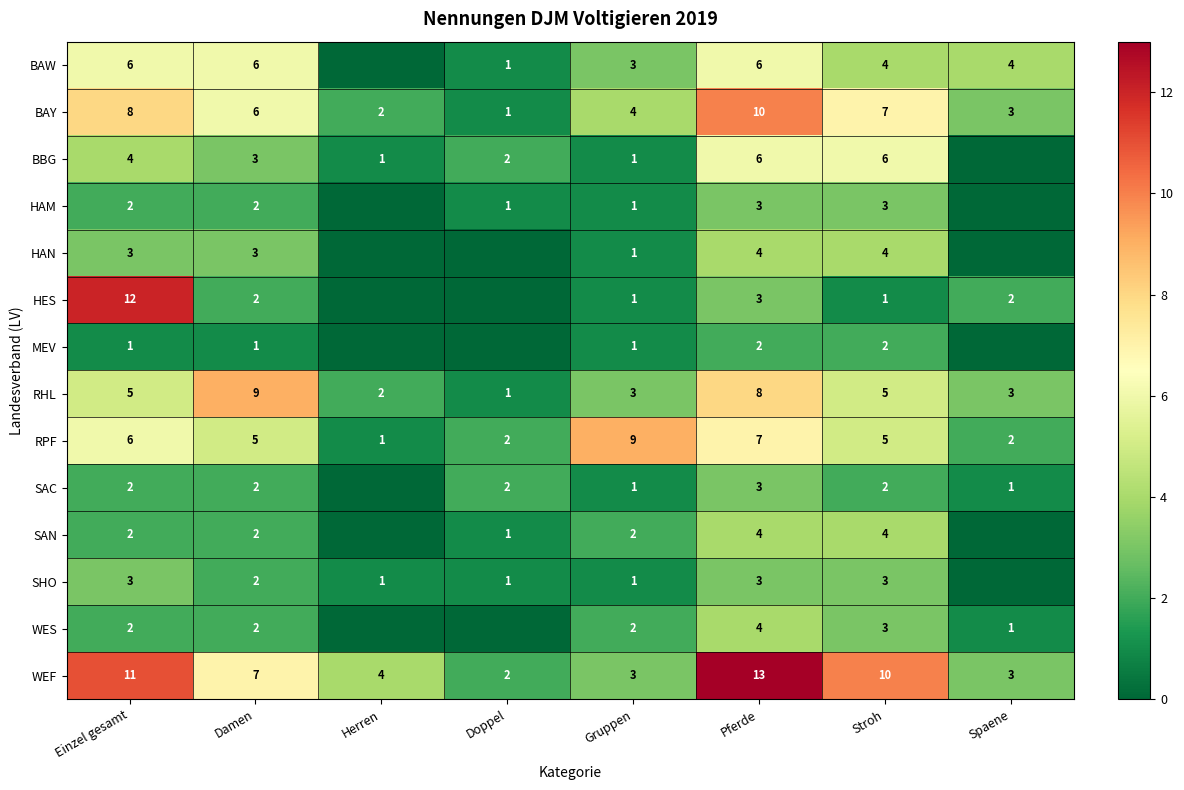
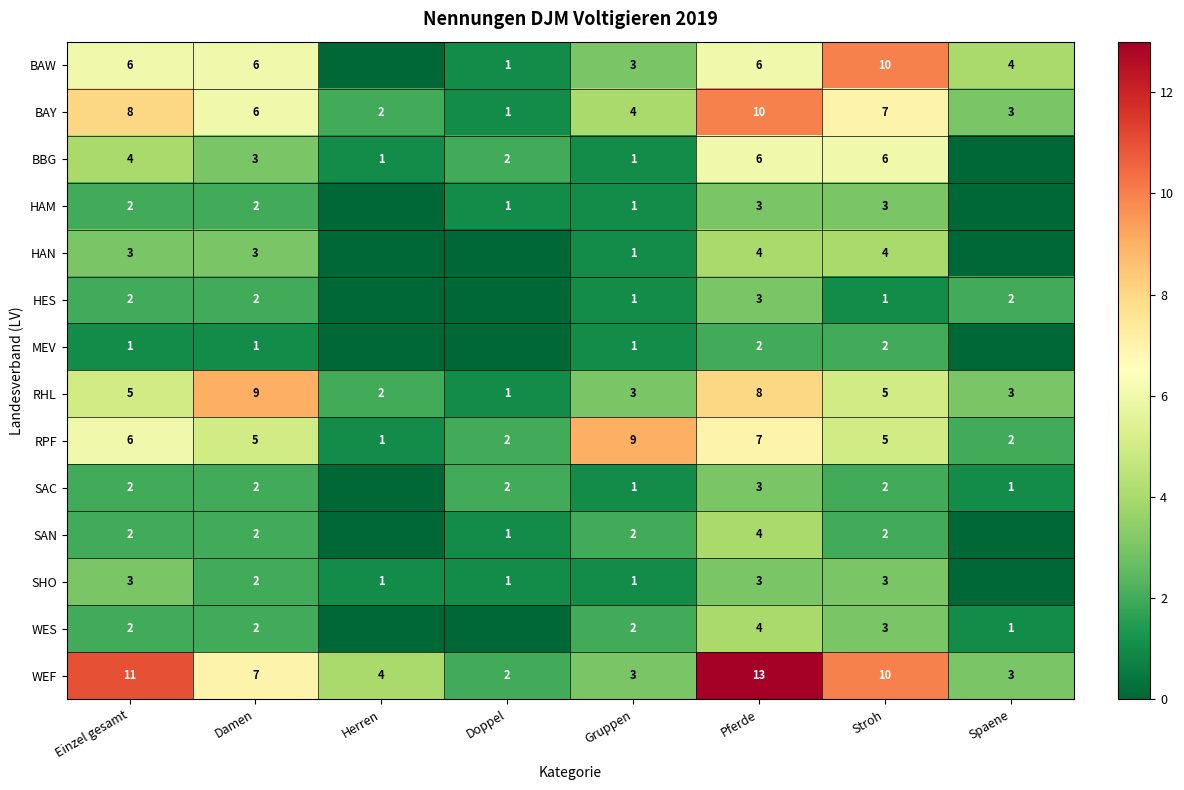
  {
    "BAW": {
      "Einzel gesamt": 6,
      "Damen": 6,
      "Doppel": 1,
      "Gruppen": 3,
      "Pferde": 6,
-     "Stroh": 4,
+     "Stroh": 10,
      "Spaene": 4
    },
    "BAY": {
      "Einzel gesamt": 8,
      "Damen": 6,
      "Herren": 2,
      "Doppel": 1,
      "Gruppen": 4,
      "Pferde": 10,
      "Stroh": 7,
      "Spaene": 3
    },
    "BBG": {
      "Einzel gesamt": 4,
      "Damen": 3,
      "Herren": 1,
      "Doppel": 2,
      "Gruppen": 1,
      "Pferde": 6,
      "Stroh": 6
    },
    "HAM": {
      "Einzel gesamt": 2,
      "Damen": 2,
      "Doppel": 1,
      "Gruppen": 1,
      "Pferde": 3,
      "Stroh": 3
    },
    "HAN": {
      "Einzel gesamt": 3,
      "Damen": 3,
      "Gruppen": 1,
      "Pferde": 4,
      "Stroh": 4
    },
    "HES": {
-     "Einzel gesamt": 12,
+     "Einzel gesamt": 2,
      "Damen": 2,
      "Gruppen": 1,
      "Pferde": 3,
      "Stroh": 1,
      "Spaene": 2
    },
    "MEV": {
      "Einzel gesamt": 1,
      "Damen": 1,
      "Gruppen": 1,
      "Pferde": 2,
      "Stroh": 2
    },
    "RHL": {
      "Einzel gesamt": 5,
      "Damen": 9,
      "Herren": 2,
      "Doppel": 1,
      "Gruppen": 3,
      "Pferde": 8,
      "Stroh": 5,
      "Spaene": 3
    },
    "RPF": {
      "Einzel gesamt": 6,
      "Damen": 5,
      "Herren": 1,
      "Doppel": 2,
      "Gruppen": 9,
      "Pferde": 7,
      "Stroh": 5,
      "Spaene": 2
    },
    "SAC": {
      "Einzel gesamt": 2,
      "Damen": 2,
      "Doppel": 2,
      "Gruppen": 1,
      "Pferde": 3,
      "Stroh": 2,
      "Spaene": 1
    },
    "SAN": {
      "Einzel gesamt": 2,
      "Damen": 2,
      "Doppel": 1,
      "Gruppen": 2,
      "Pferde": 4,
-     "Stroh": 4
+     "Stroh": 2
    },
    "SHO": {
      "Einzel gesamt": 3,
      "Damen": 2,
      "Herren": 1,
      "Doppel": 1,
      "Gruppen": 1,
      "Pferde": 3,
      "Stroh": 3
    },
    "WES": {
      "Einzel gesamt": 2,
      "Damen": 2,
      "Gruppen": 2,
      "Pferde": 4,
      "Stroh": 3,
      "Spaene": 1
    },
    "WEF": {
      "Einzel gesamt": 11,
      "Damen": 7,
      "Herren": 4,
      "Doppel": 2,
      "Gruppen": 3,
      "Pferde": 13,
      "Stroh": 10,
      "Spaene": 3
    }
  }
